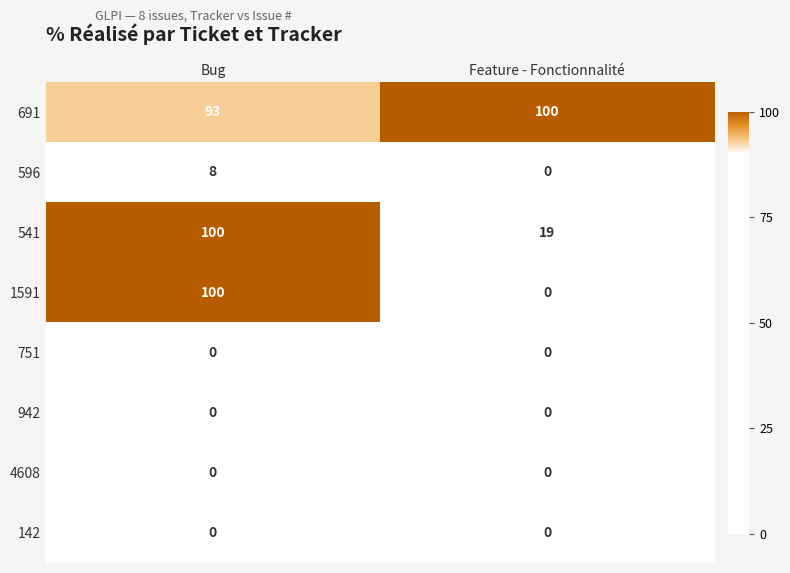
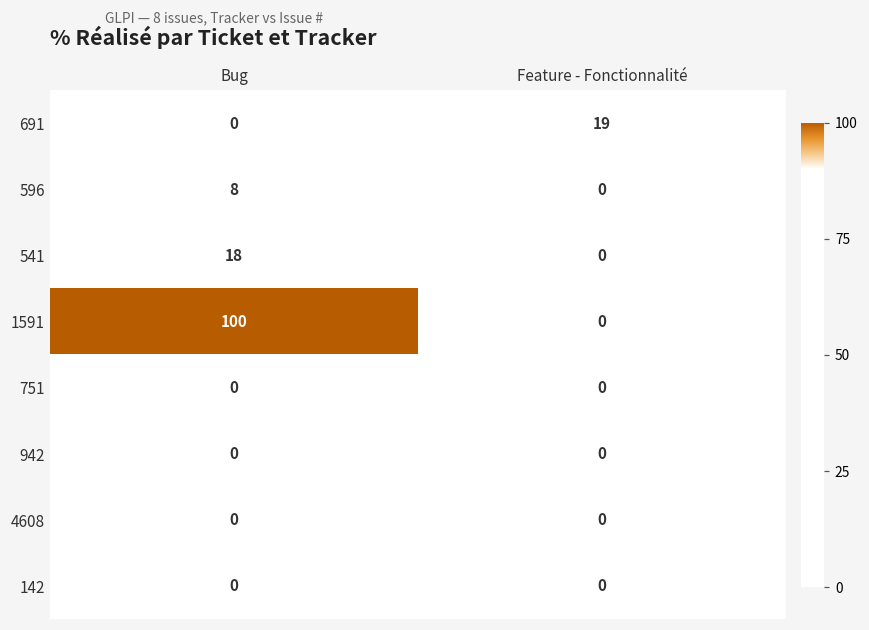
  {
    "691": {
-     "Bug": 93,
-     "Feature - Fonctionnalité": 100
+     "Bug": 0,
+     "Feature - Fonctionnalité": 19
    },
    "596": {
      "Bug": 8,
      "Feature - Fonctionnalité": 0
    },
    "541": {
-     "Bug": 100,
-     "Feature - Fonctionnalité": 19
+     "Bug": 18,
+     "Feature - Fonctionnalité": 0
    },
    "1591": {
      "Bug": 100,
      "Feature - Fonctionnalité": 0
    },
    "751": {
      "Bug": 0,
      "Feature - Fonctionnalité": 0
    },
    "942": {
      "Bug": 0,
      "Feature - Fonctionnalité": 0
    },
    "4608": {
      "Bug": 0,
      "Feature - Fonctionnalité": 0
    },
    "142": {
      "Bug": 0,
      "Feature - Fonctionnalité": 0
    }
  }
